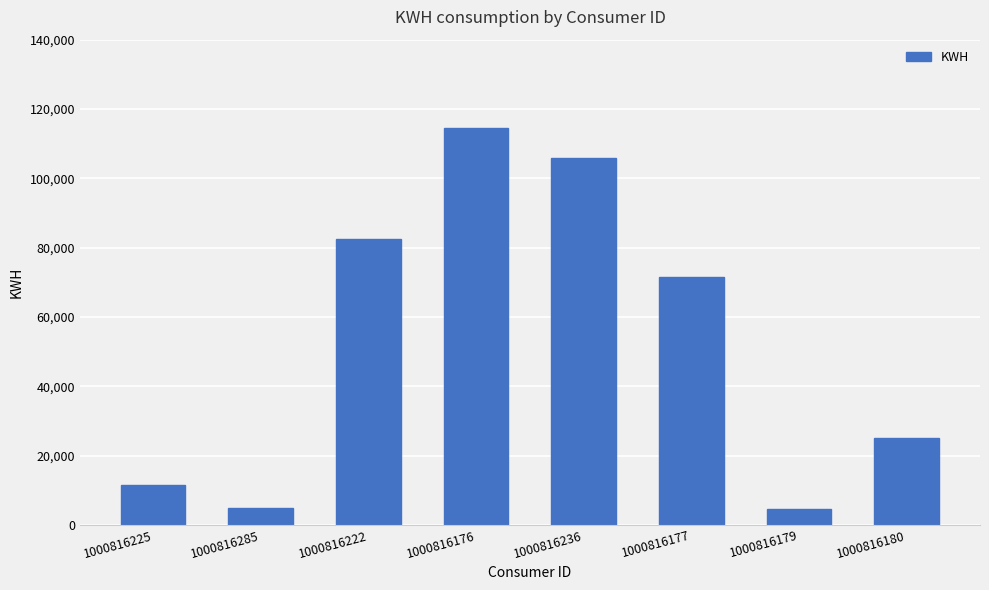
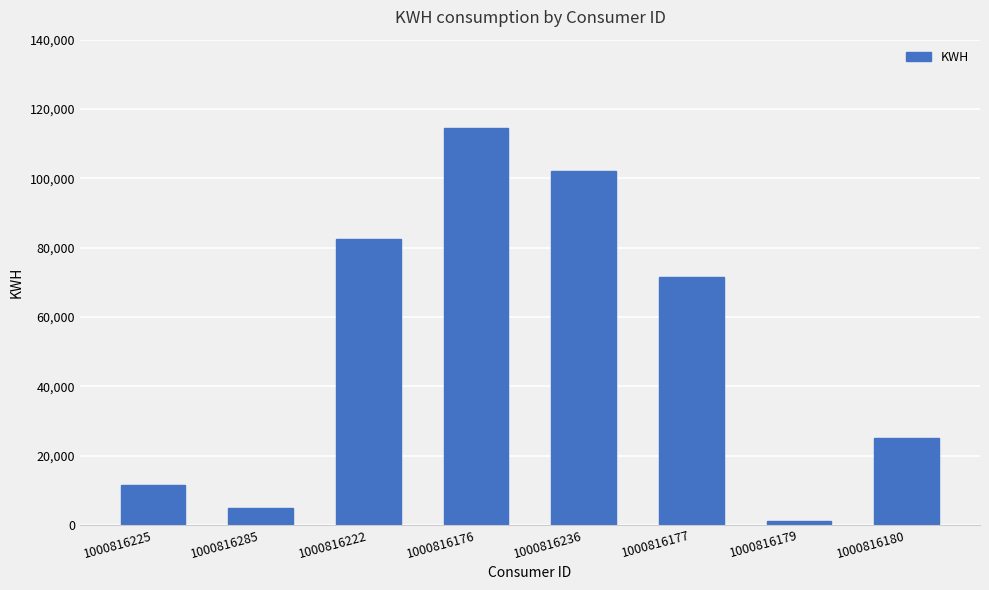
  {
    "1000816225": "11,000",
    "1000816285": "5,000",
    "1000816222": "83,000",
    "1000816176": "114,000",
-   "1000816236": "106,000",
+   "1000816236": "102,000",
    "1000816177": "71,000",
-   "1000816179": "5,000",
+   "1000816179": "1,000",
    "1000816180": "25,000"
  }
